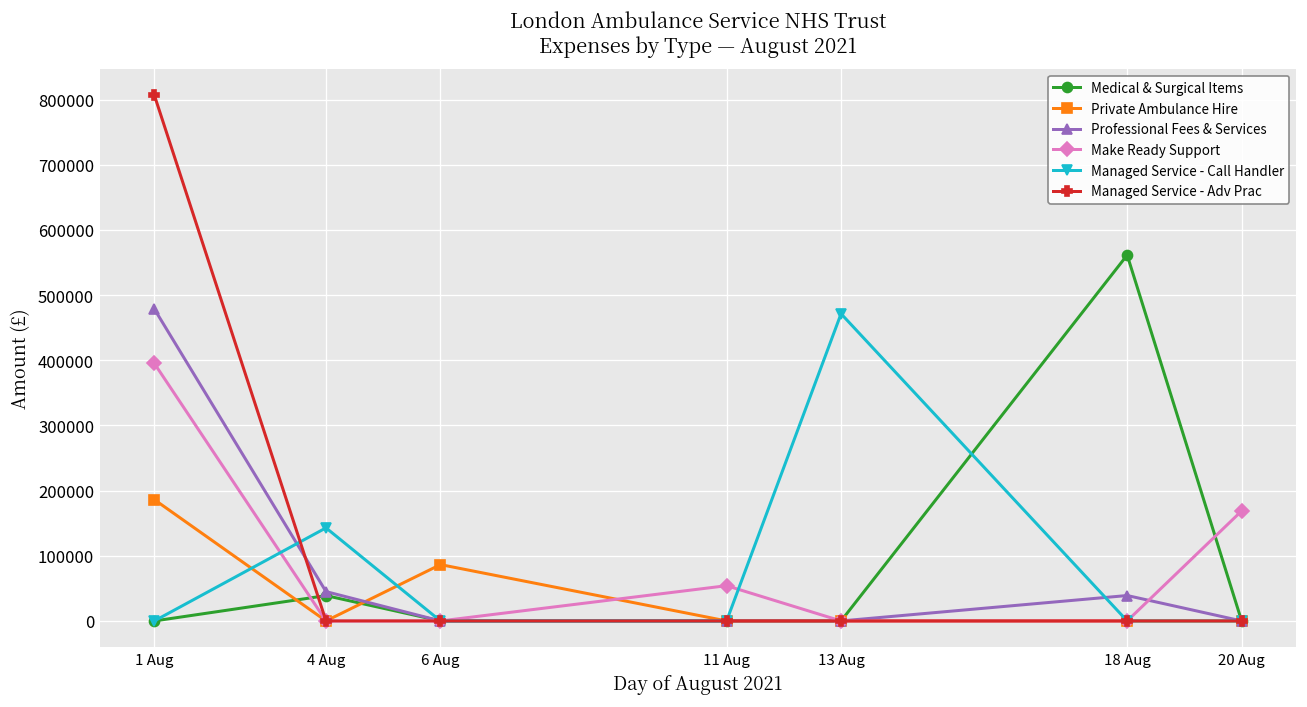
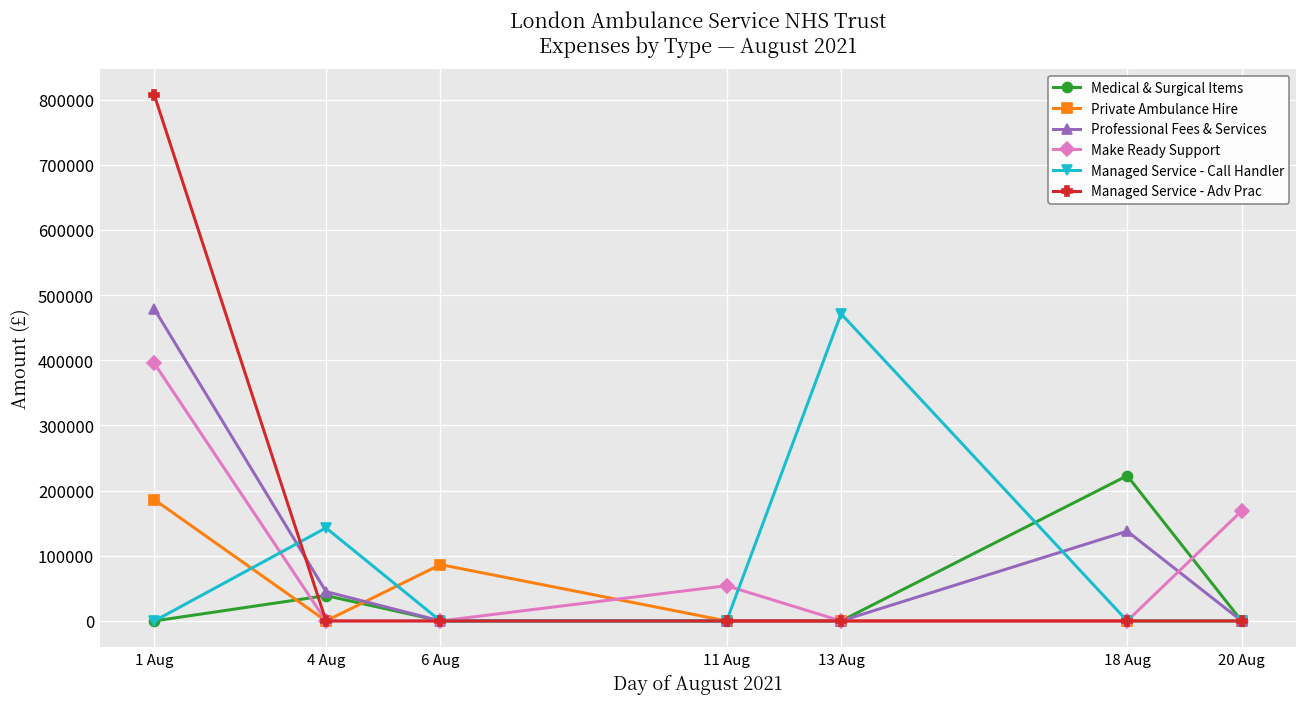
  {
    "Medical & Surgical Items": {
      "4 Aug": 40000,
-     "18 Aug": 560000
+     "18 Aug": 220000
    },
    "Private Ambulance Hire": {
      "1 Aug": 190000,
      "6 Aug": 90000
    },
    "Professional Fees & Services": {
      "1 Aug": 480000,
      "4 Aug": 50000,
-     "18 Aug": 40000
+     "18 Aug": 140000
    },
    "Make Ready Support": {
      "1 Aug": 400000,
      "11 Aug": 50000,
      "20 Aug": 170000
    },
    "Managed Service - Call Handler": {
      "4 Aug": 140000,
      "13 Aug": 470000
    },
    "Managed Service - Adv Prac": {
      "1 Aug": 810000
    }
  }
